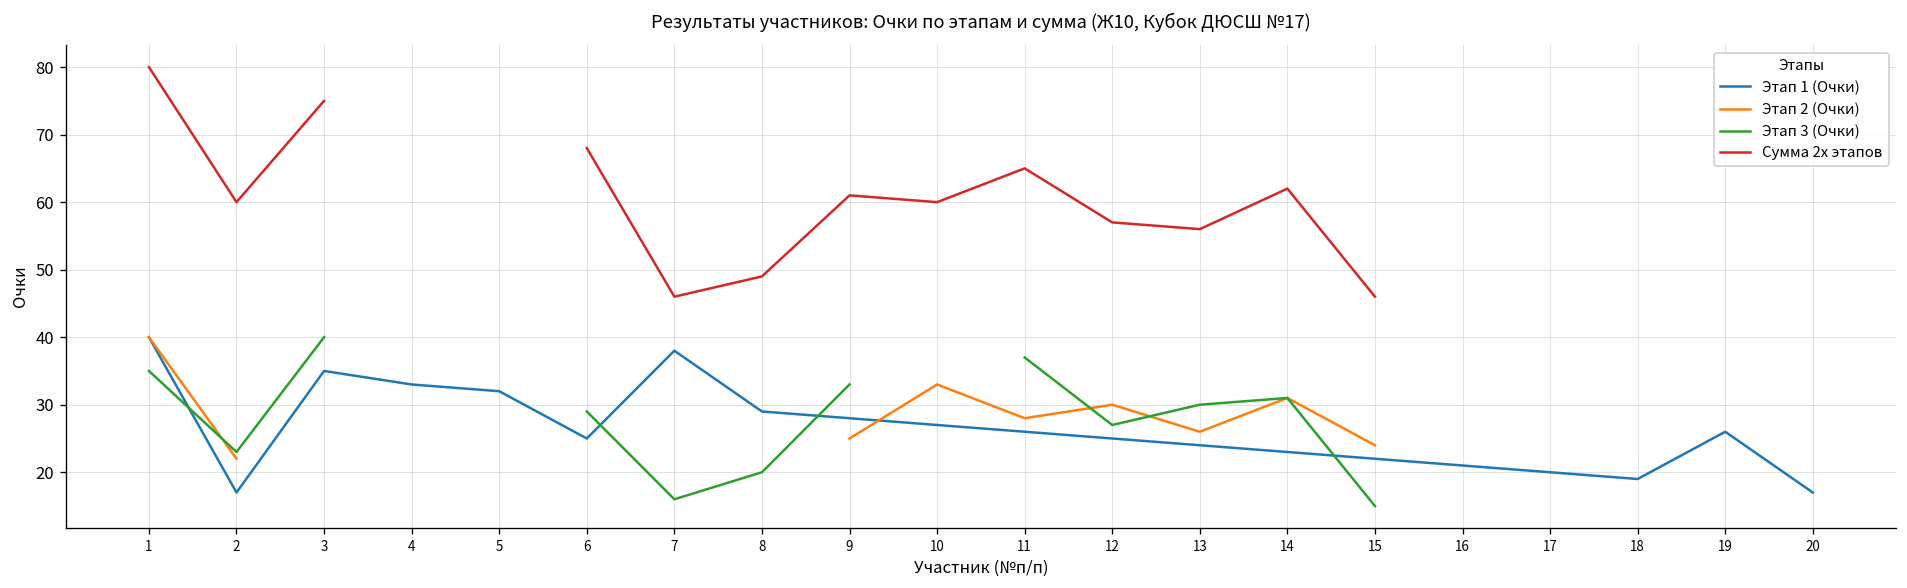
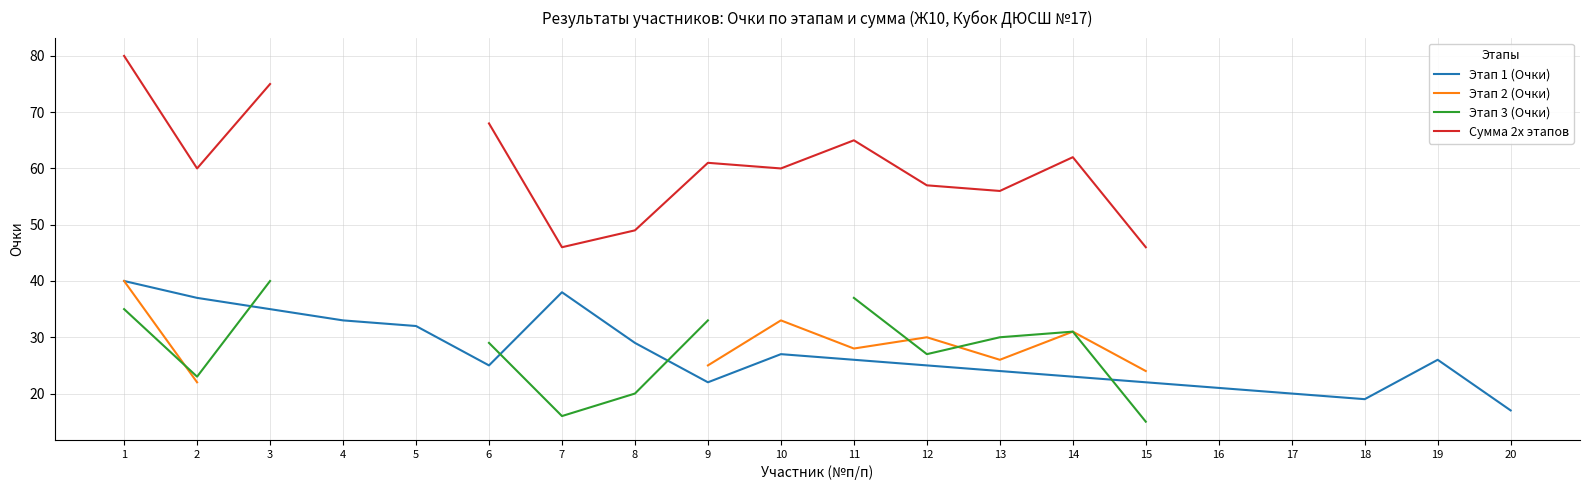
  {
    "Этап 1 (Очки)": {
-     "2": 17,
+     "2": 37,
      "3": 35,
      "4": 33,
      "5": 32,
      "6": 25,
      "7": 38,
      "8": 29,
-     "9": 28,
+     "9": 22,
      "10": 27,
      "11": 26,
      "12": 25,
      "13": 24,
      "14": 23,
      "15": 22,
      "16": 21,
      "17": 20,
      "18": 19,
      "19": 26,
      "20": 17
    },
    "Этап 2 (Очки)": {
      "2": 22,
      "6": 37,
      "9": 25,
      "10": 33,
      "11": 28,
      "12": 30,
      "13": 26,
      "15": 24,
      "18": 32
    },
    "Этап 3 (Очки)": {
      "1": 35,
      "2": 23,
      "3": 40,
      "6": 29,
      "7": 16,
      "8": 20,
      "9": 33,
      "11": 37,
      "12": 27,
      "13": 30,
      "15": 15,
      "18": 24
    },
    "Сумма 2х этапов": {
      "1": 80,
      "2": 60,
      "3": 75,
      "6": 68,
      "7": 46,
      "8": 49,
      "9": 61,
      "10": 60,
      "11": 65,
      "12": 57,
      "13": 56,
      "14": 62,
      "15": 46,
      "18": 56
    }
  }
